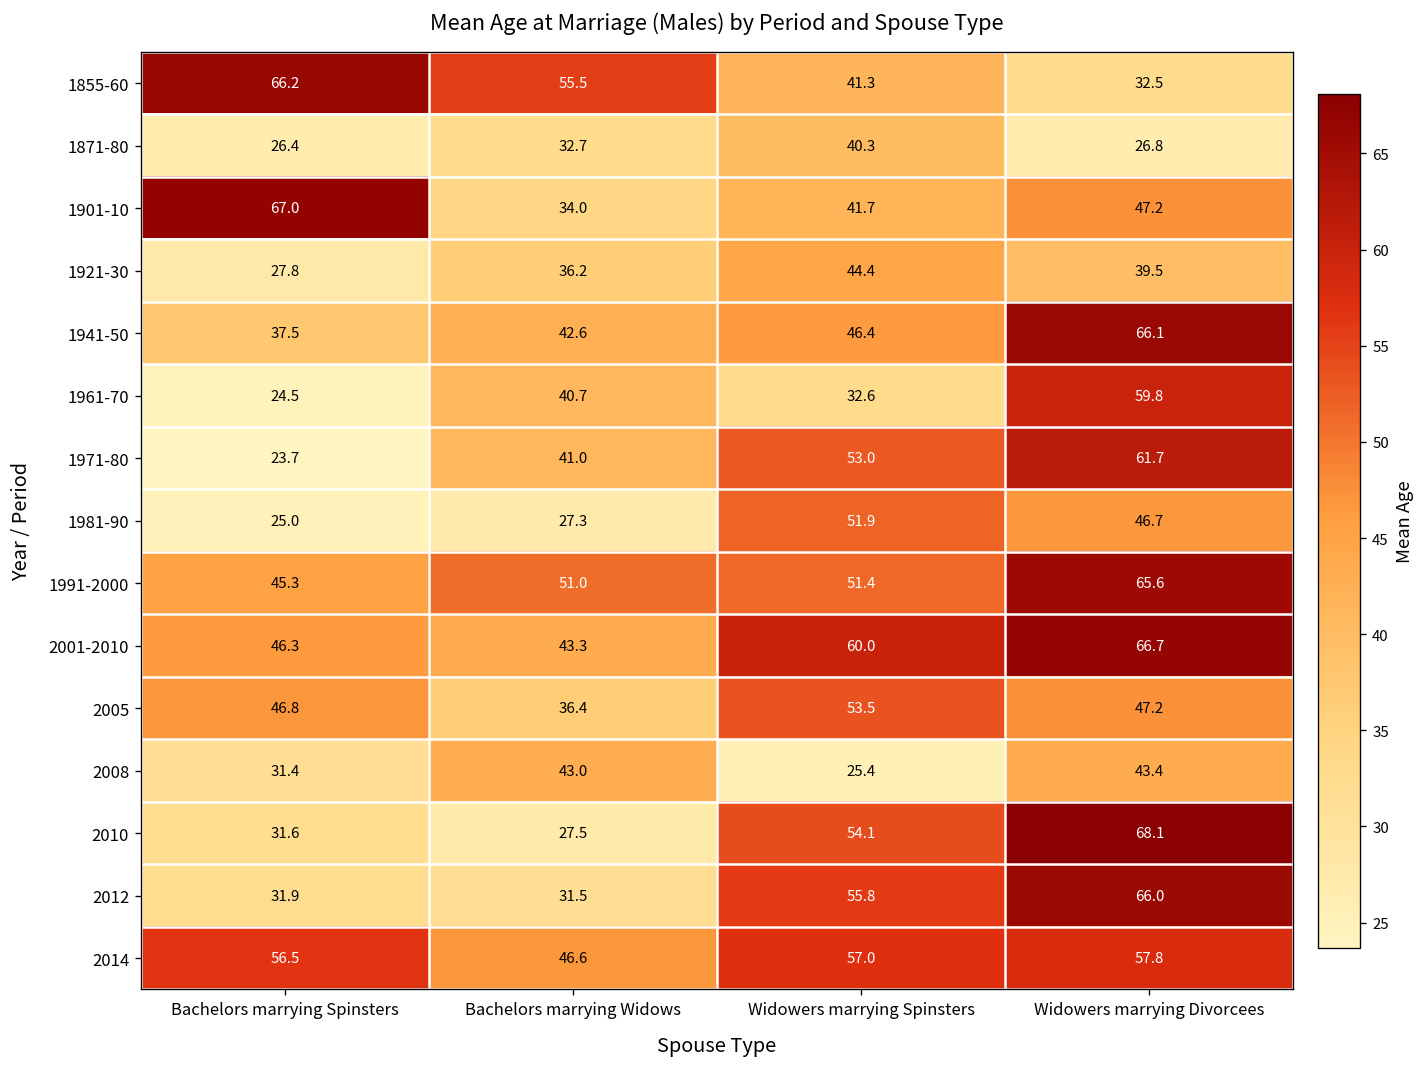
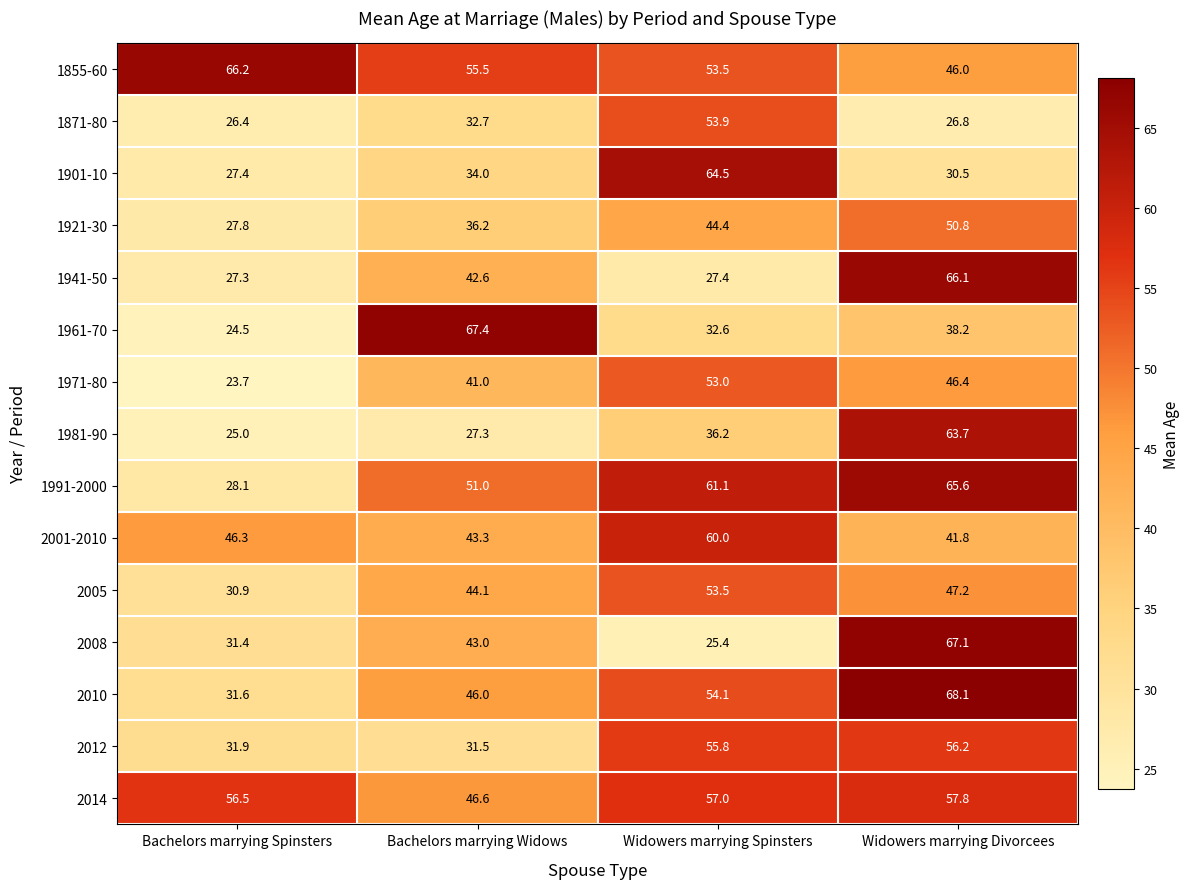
  {
    "1855-60": {
      "Bachelors marrying Spinsters": 66.2,
      "Bachelors marrying Widows": 55.5,
-     "Widowers marrying Spinsters": 41.3,
-     "Widowers marrying Divorcees": 32.5
+     "Widowers marrying Spinsters": 53.5,
+     "Widowers marrying Divorcees": 46.0
    },
    "1871-80": {
      "Bachelors marrying Spinsters": 26.4,
      "Bachelors marrying Widows": 32.7,
-     "Widowers marrying Spinsters": 40.3,
+     "Widowers marrying Spinsters": 53.9,
      "Widowers marrying Divorcees": 26.8
    },
    "1901-10": {
-     "Bachelors marrying Spinsters": 67.0,
+     "Bachelors marrying Spinsters": 27.4,
      "Bachelors marrying Widows": 34.0,
-     "Widowers marrying Spinsters": 41.7,
-     "Widowers marrying Divorcees": 47.2
+     "Widowers marrying Spinsters": 64.5,
+     "Widowers marrying Divorcees": 30.5
    },
    "1921-30": {
      "Bachelors marrying Spinsters": 27.8,
      "Bachelors marrying Widows": 36.2,
      "Widowers marrying Spinsters": 44.4,
-     "Widowers marrying Divorcees": 39.5
+     "Widowers marrying Divorcees": 50.8
    },
    "1941-50": {
-     "Bachelors marrying Spinsters": 37.5,
+     "Bachelors marrying Spinsters": 27.3,
      "Bachelors marrying Widows": 42.6,
-     "Widowers marrying Spinsters": 46.4,
+     "Widowers marrying Spinsters": 27.4,
      "Widowers marrying Divorcees": 66.1
    },
    "1961-70": {
      "Bachelors marrying Spinsters": 24.5,
-     "Bachelors marrying Widows": 40.7,
+     "Bachelors marrying Widows": 67.4,
      "Widowers marrying Spinsters": 32.6,
-     "Widowers marrying Divorcees": 59.8
+     "Widowers marrying Divorcees": 38.2
    },
    "1971-80": {
      "Bachelors marrying Spinsters": 23.7,
      "Bachelors marrying Widows": 41.0,
      "Widowers marrying Spinsters": 53.0,
-     "Widowers marrying Divorcees": 61.7
+     "Widowers marrying Divorcees": 46.4
    },
    "1981-90": {
      "Bachelors marrying Spinsters": 25.0,
      "Bachelors marrying Widows": 27.3,
-     "Widowers marrying Spinsters": 51.9,
-     "Widowers marrying Divorcees": 46.7
+     "Widowers marrying Spinsters": 36.2,
+     "Widowers marrying Divorcees": 63.7
    },
    "1991-2000": {
-     "Bachelors marrying Spinsters": 45.3,
+     "Bachelors marrying Spinsters": 28.1,
      "Bachelors marrying Widows": 51.0,
-     "Widowers marrying Spinsters": 51.4,
+     "Widowers marrying Spinsters": 61.1,
      "Widowers marrying Divorcees": 65.6
    },
    "2001-2010": {
      "Bachelors marrying Spinsters": 46.3,
      "Bachelors marrying Widows": 43.3,
      "Widowers marrying Spinsters": 60.0,
-     "Widowers marrying Divorcees": 66.7
+     "Widowers marrying Divorcees": 41.8
    },
    "2005": {
-     "Bachelors marrying Spinsters": 46.8,
-     "Bachelors marrying Widows": 36.4,
+     "Bachelors marrying Spinsters": 30.9,
+     "Bachelors marrying Widows": 44.1,
      "Widowers marrying Spinsters": 53.5,
      "Widowers marrying Divorcees": 47.2
    },
    "2008": {
      "Bachelors marrying Spinsters": 31.4,
      "Bachelors marrying Widows": 43.0,
      "Widowers marrying Spinsters": 25.4,
-     "Widowers marrying Divorcees": 43.4
+     "Widowers marrying Divorcees": 67.1
    },
    "2010": {
      "Bachelors marrying Spinsters": 31.6,
-     "Bachelors marrying Widows": 27.5,
+     "Bachelors marrying Widows": 46.0,
      "Widowers marrying Spinsters": 54.1,
      "Widowers marrying Divorcees": 68.1
    },
    "2012": {
      "Bachelors marrying Spinsters": 31.9,
      "Bachelors marrying Widows": 31.5,
      "Widowers marrying Spinsters": 55.8,
-     "Widowers marrying Divorcees": 66.0
+     "Widowers marrying Divorcees": 56.2
    },
    "2014": {
      "Bachelors marrying Spinsters": 56.5,
      "Bachelors marrying Widows": 46.6,
      "Widowers marrying Spinsters": 57.0,
      "Widowers marrying Divorcees": 57.8
    }
  }
